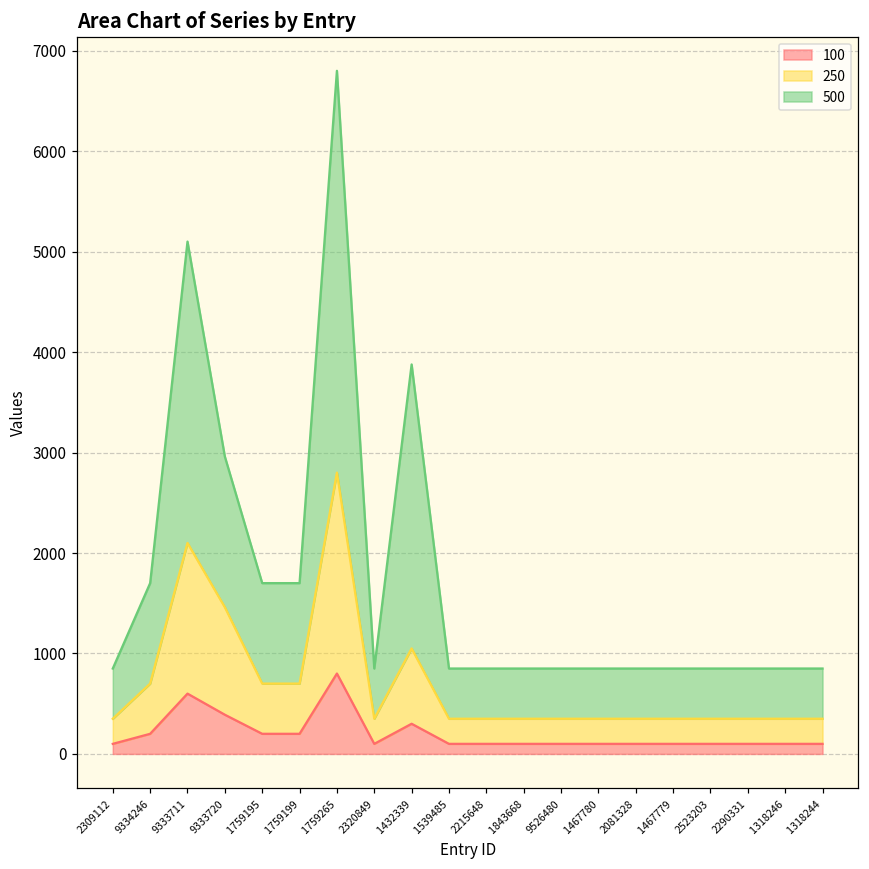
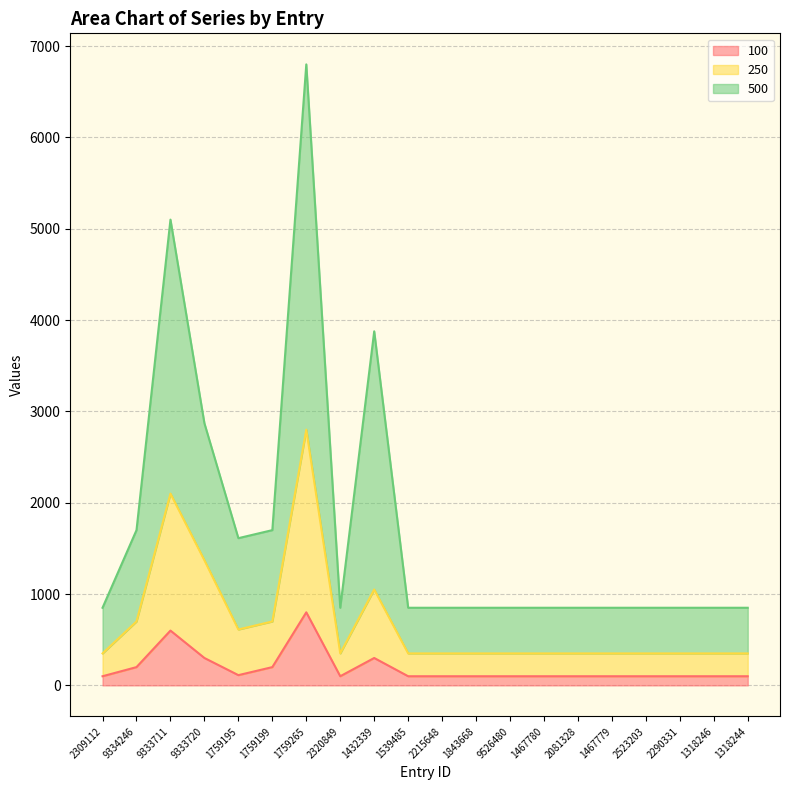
  {
    "100": {
      "2309112": 100,
      "9334246": 200,
      "9333711": 600,
-     "9333720": 400,
-     "1759195": 200,
+     "9333720": 300,
+     "1759195": 100,
      "1759199": 200,
      "1759265": 800,
      "2320849": 100,
      "1432339": 300,
      "1539485": 100,
      "2215648": 100,
      "1843668": 100,
      "9526480": 100,
      "1467780": 100,
      "2081328": 100,
      "1467779": 100,
      "2523203": 100,
      "2290331": 100,
      "1318246": 100,
      "1318244": 100
    },
    "250": {
      "2309112": 300,
      "9334246": 500,
      "9333711": 1500,
      "9333720": 1100,
      "1759195": 500,
      "1759199": 500,
      "1759265": 2000,
      "2320849": 300,
      "1432339": 800,
      "1539485": 300,
      "2215648": 300,
      "1843668": 300,
      "9526480": 300,
      "1467780": 300,
      "2081328": 300,
      "1467779": 300,
      "2523203": 300,
      "2290331": 300,
      "1318246": 300,
      "1318244": 300
    },
    "500": {
      "2309112": 500,
      "9334246": 1000,
      "9333711": 3000,
      "9333720": 1500,
      "1759195": 1000,
      "1759199": 1000,
      "1759265": 4000,
      "2320849": 500,
      "1432339": 2800,
      "1539485": 500,
      "2215648": 500,
      "1843668": 500,
      "9526480": 500,
      "1467780": 500,
      "2081328": 500,
      "1467779": 500,
      "2523203": 500,
      "2290331": 500,
      "1318246": 500,
      "1318244": 500
    }
  }
